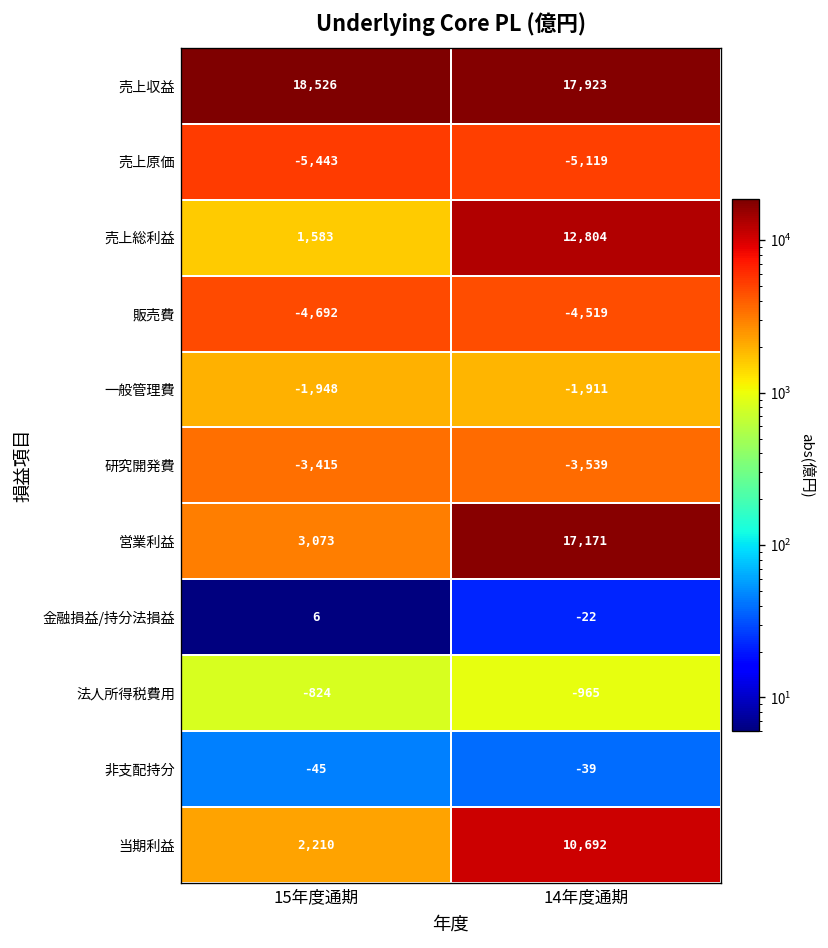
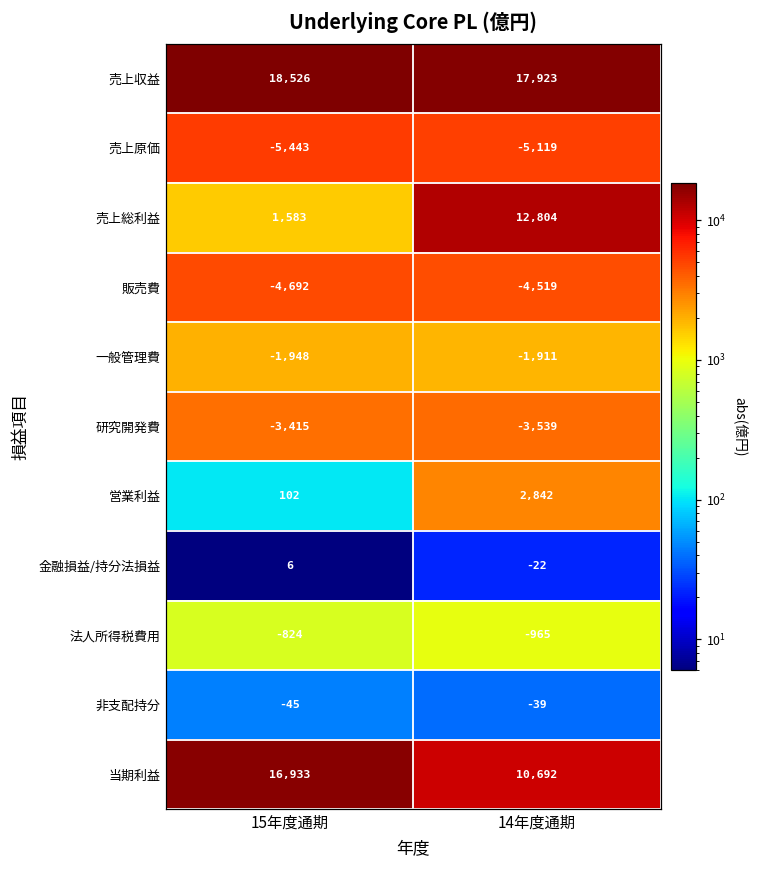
  {
    "売上収益": {
      "15年度通期": "18,526",
      "14年度通期": "17,923"
    },
    "売上原価": {
      "15年度通期": "-5,443",
      "14年度通期": "-5,119"
    },
    "売上総利益": {
      "15年度通期": "1,583",
      "14年度通期": "12,804"
    },
    "販売費": {
      "15年度通期": "-4,692",
      "14年度通期": "-4,519"
    },
    "一般管理費": {
      "15年度通期": "-1,948",
      "14年度通期": "-1,911"
    },
    "研究開発費": {
      "15年度通期": "-3,415",
      "14年度通期": "-3,539"
    },
    "営業利益": {
-     "15年度通期": "3,073",
-     "14年度通期": "17,171"
+     "15年度通期": "102",
+     "14年度通期": "2,842"
    },
    "金融損益/持分法損益": {
      "15年度通期": "6",
      "14年度通期": "-22"
    },
    "法人所得税費用": {
      "15年度通期": "-824",
      "14年度通期": "-965"
    },
    "非支配持分": {
      "15年度通期": "-45",
      "14年度通期": "-39"
    },
    "当期利益": {
-     "15年度通期": "2,210",
+     "15年度通期": "16,933",
      "14年度通期": "10,692"
    }
  }
